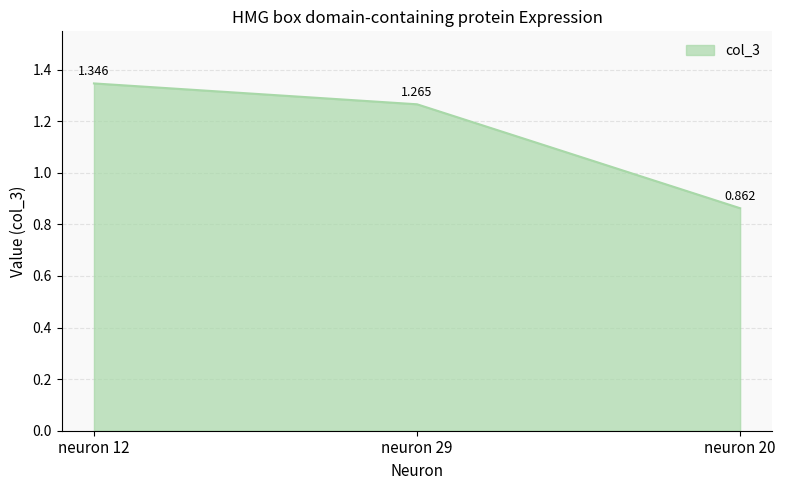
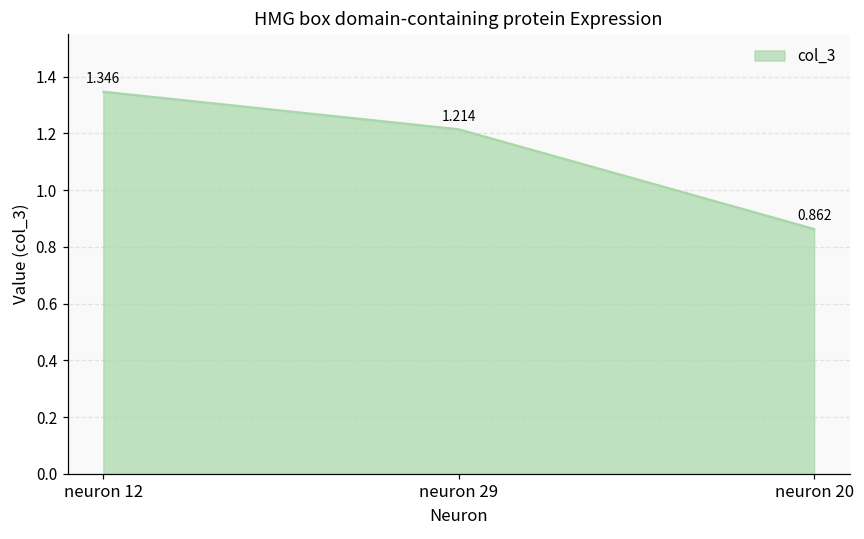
  {
    "neuron 12": 1.346,
-   "neuron 29": 1.265,
+   "neuron 29": 1.214,
    "neuron 20": 0.862
  }
